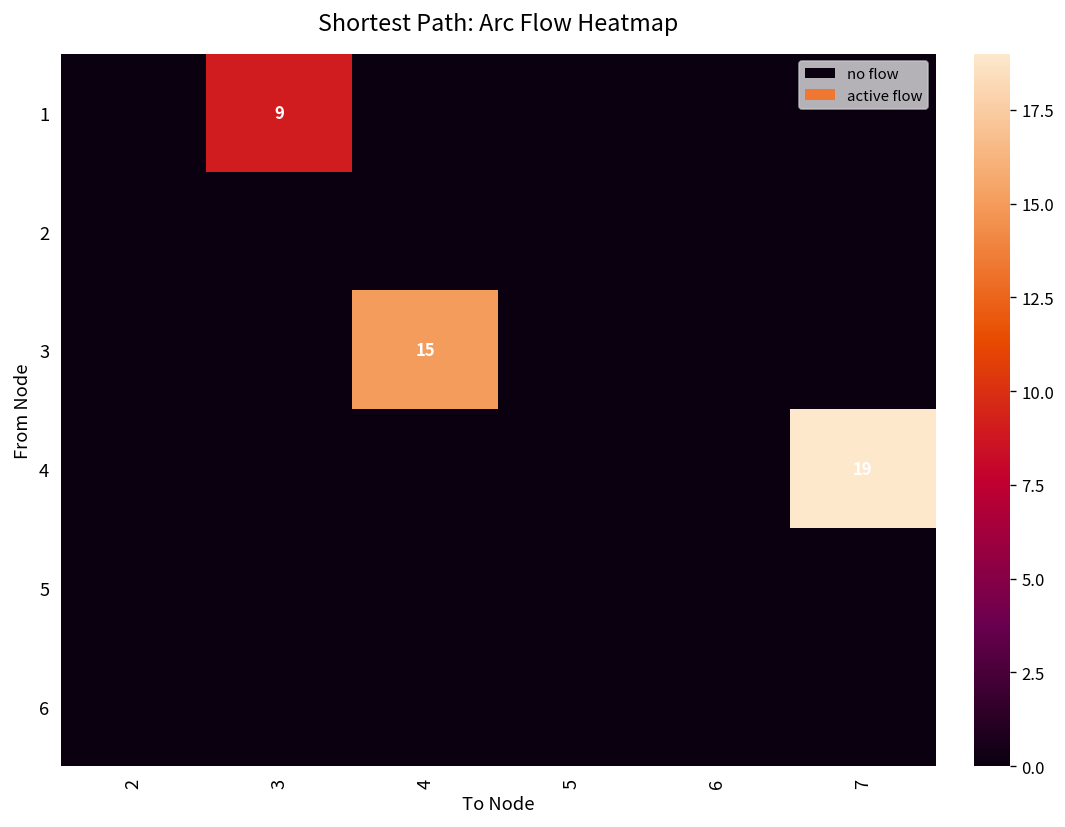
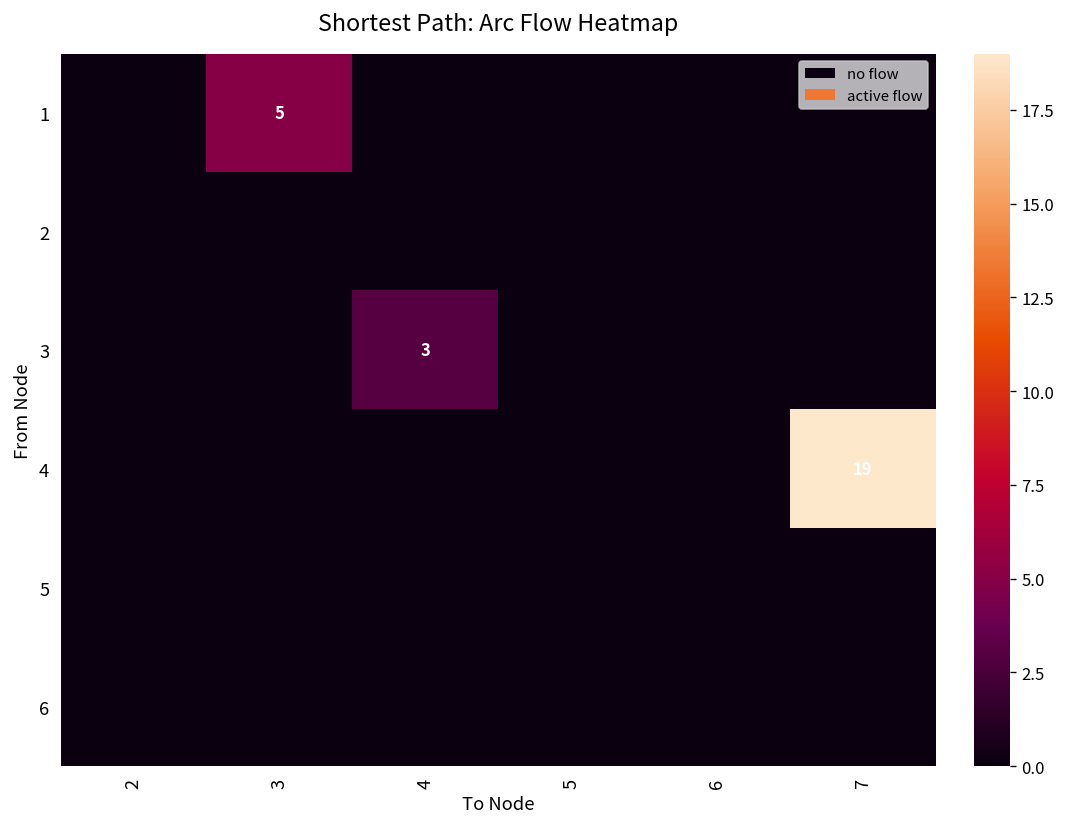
  {
    "1": {
-     "3": 9
+     "3": 5
    },
    "3": {
-     "4": 15
+     "4": 3
    },
    "4": {
      "7": 19
    }
  }
